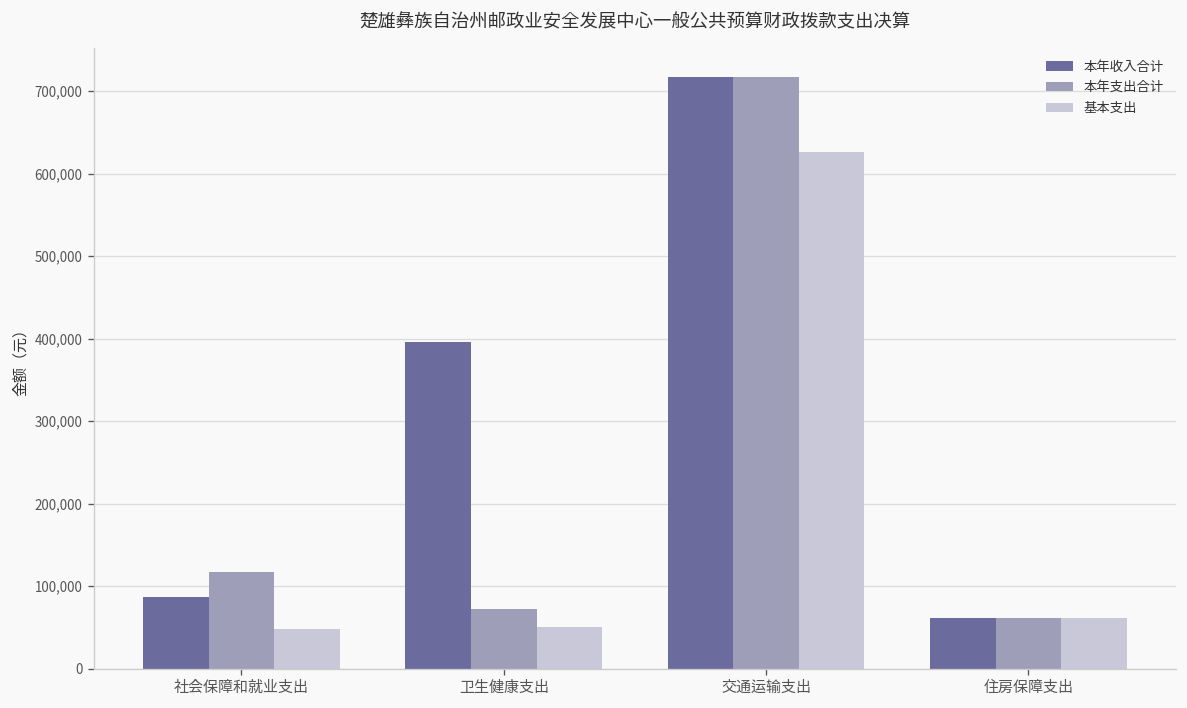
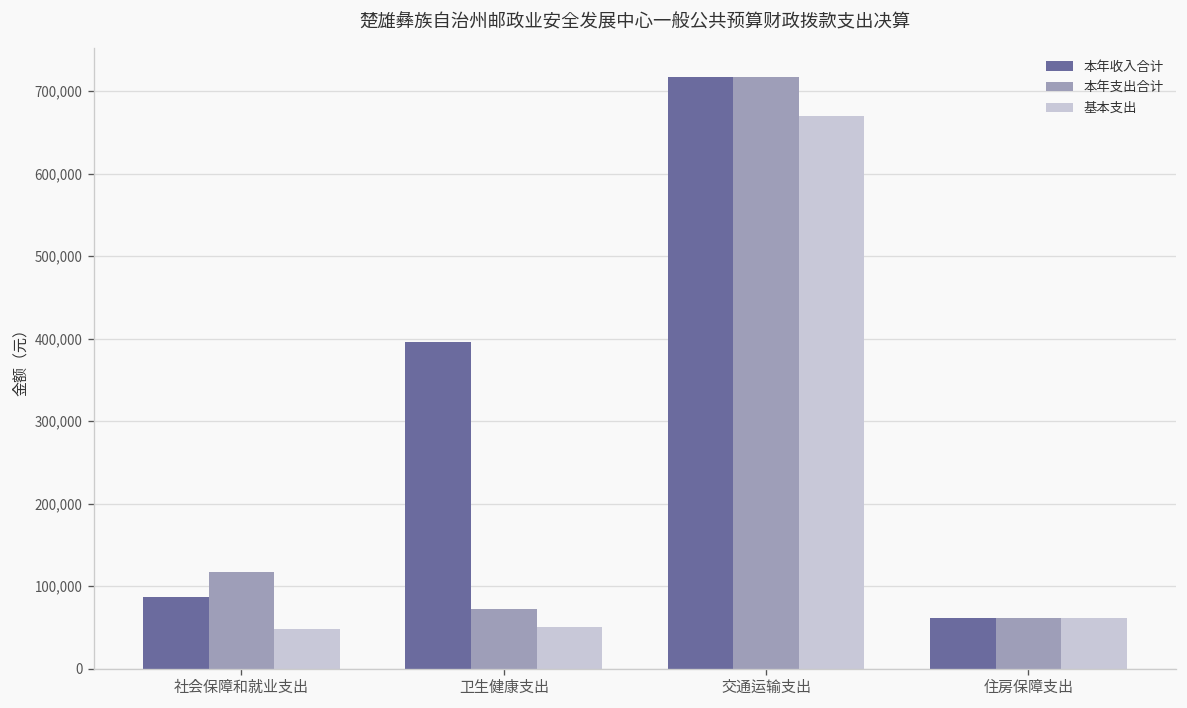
  {
    "本年收入合计": {
      "社会保障和就业支出": "90,000",
      "卫生健康支出": "400,000",
      "交通运输支出": "720,000",
      "住房保障支出": "60,000"
    },
    "本年支出合计": {
      "社会保障和就业支出": "120,000",
      "卫生健康支出": "70,000",
      "交通运输支出": "720,000",
      "住房保障支出": "60,000"
    },
    "基本支出": {
      "社会保障和就业支出": "50,000",
      "卫生健康支出": "50,000",
-     "交通运输支出": "630,000",
+     "交通运输支出": "670,000",
      "住房保障支出": "60,000"
    }
  }
